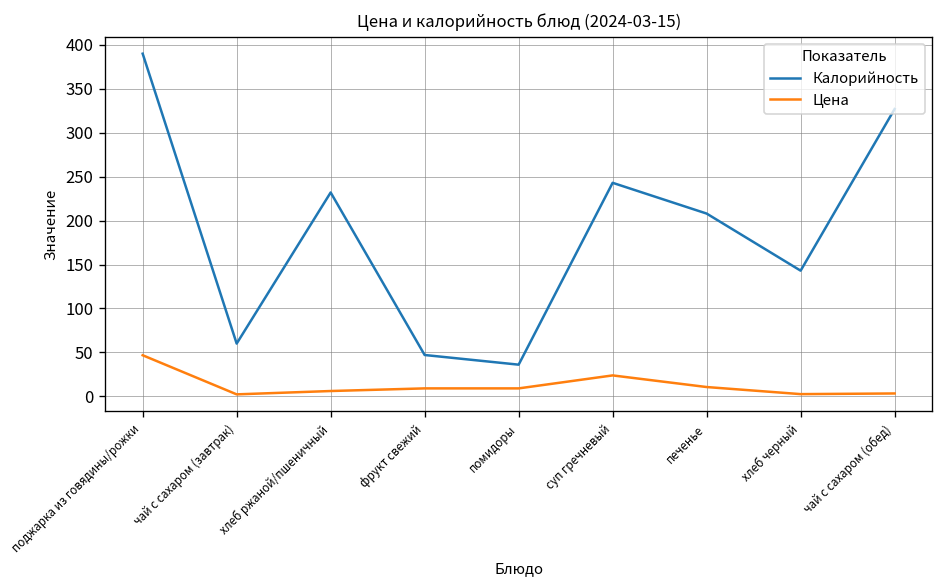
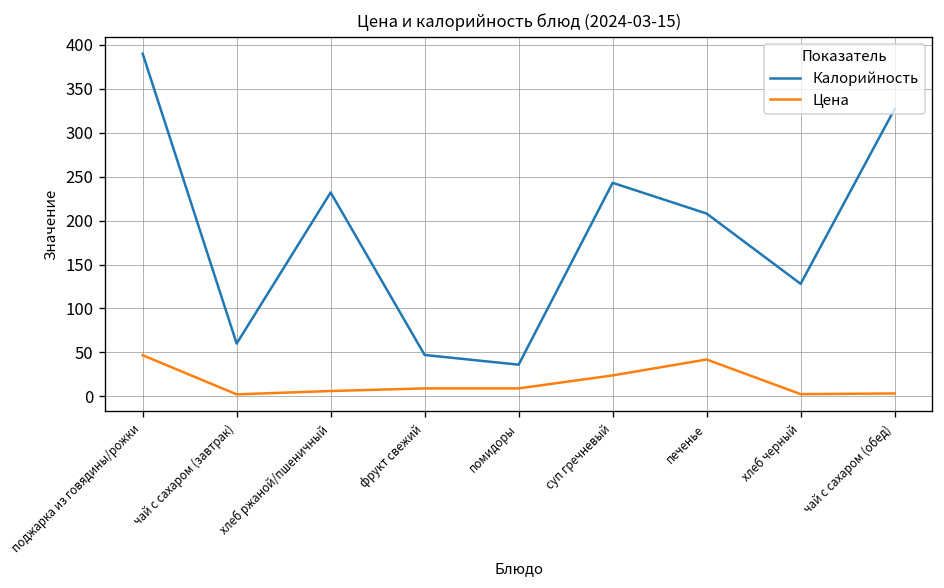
  {
    "Калорийность": {
      "поджарка из говядины/рожки": 390,
      "чай с сахаром (завтрак)": 60,
      "хлеб ржаной/пшеничный": 230,
      "фрукт свежий": 50,
      "помидоры": 40,
      "суп гречневый": 240,
      "печенье": 210,
-     "хлеб черный": 140
+     "хлеб черный": 130
    },
    "Цена": {
      "поджарка из говядины/рожки": 50,
      "чай с сахаром (завтрак)": 0,
      "хлеб ржаной/пшеничный": 10,
      "фрукт свежий": 10,
      "помидоры": 10,
      "суп гречневый": 20,
-     "печенье": 10,
+     "печенье": 40,
      "хлеб черный": 0,
      "чай с сахаром (обед)": 0
    }
  }
